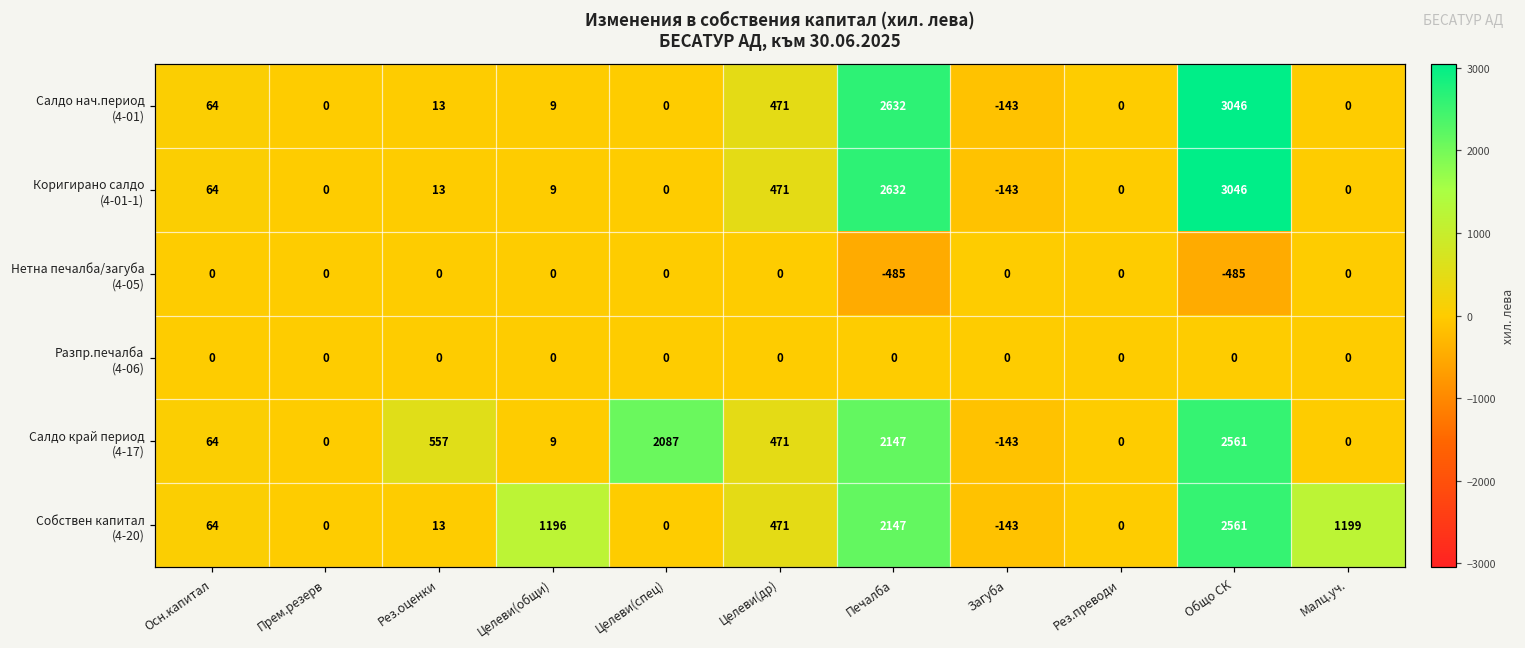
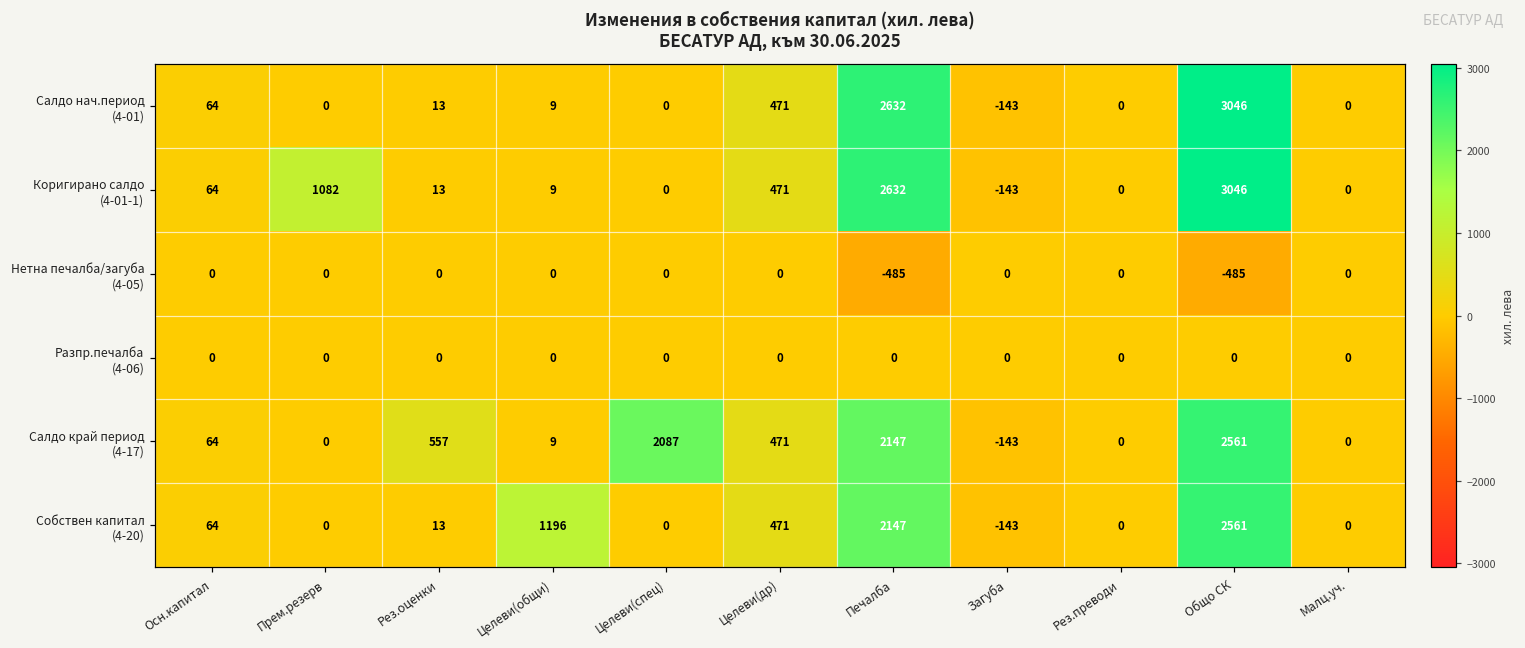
  {
    "Салдо нач.период (4-01)": {
      "Осн.капитал": 64,
      "Прем.резерв": 0,
      "Рез.оценки": 13,
      "Целеви(общи)": 9,
      "Целеви(спец)": 0,
      "Целеви(др)": 471,
      "Печалба": 2632,
      "Загуба": -143,
      "Рез.преводи": 0,
      "Общо СК": 3046,
      "Малц.уч.": 0
    },
    "Коригирано салдо (4-01-1)": {
      "Осн.капитал": 64,
-     "Прем.резерв": 0,
+     "Прем.резерв": 1082,
      "Рез.оценки": 13,
      "Целеви(общи)": 9,
      "Целеви(спец)": 0,
      "Целеви(др)": 471,
      "Печалба": 2632,
      "Загуба": -143,
      "Рез.преводи": 0,
      "Общо СК": 3046,
      "Малц.уч.": 0
    },
    "Нетна печалба/загуба (4-05)": {
      "Осн.капитал": 0,
      "Прем.резерв": 0,
      "Рез.оценки": 0,
      "Целеви(общи)": 0,
      "Целеви(спец)": 0,
      "Целеви(др)": 0,
      "Печалба": -485,
      "Загуба": 0,
      "Рез.преводи": 0,
      "Общо СК": -485,
      "Малц.уч.": 0
    },
    "Разпр.печалба (4-06)": {
      "Осн.капитал": 0,
      "Прем.резерв": 0,
      "Рез.оценки": 0,
      "Целеви(общи)": 0,
      "Целеви(спец)": 0,
      "Целеви(др)": 0,
      "Печалба": 0,
      "Загуба": 0,
      "Рез.преводи": 0,
      "Общо СК": 0,
      "Малц.уч.": 0
    },
    "Салдо край период (4-17)": {
      "Осн.капитал": 64,
      "Прем.резерв": 0,
      "Рез.оценки": 557,
      "Целеви(общи)": 9,
      "Целеви(спец)": 2087,
      "Целеви(др)": 471,
      "Печалба": 2147,
      "Загуба": -143,
      "Рез.преводи": 0,
      "Общо СК": 2561,
      "Малц.уч.": 0
    },
    "Собствен капитал (4-20)": {
      "Осн.капитал": 64,
      "Прем.резерв": 0,
      "Рез.оценки": 13,
      "Целеви(общи)": 1196,
      "Целеви(спец)": 0,
      "Целеви(др)": 471,
      "Печалба": 2147,
      "Загуба": -143,
      "Рез.преводи": 0,
      "Общо СК": 2561,
-     "Малц.уч.": 1199
+     "Малц.уч.": 0
    }
  }
